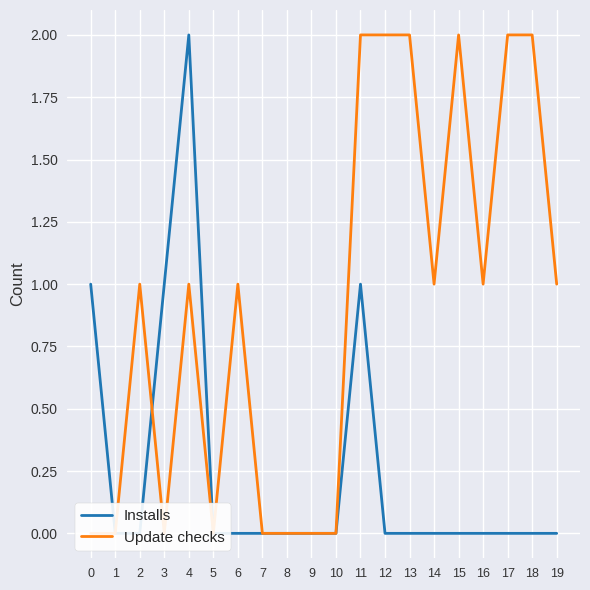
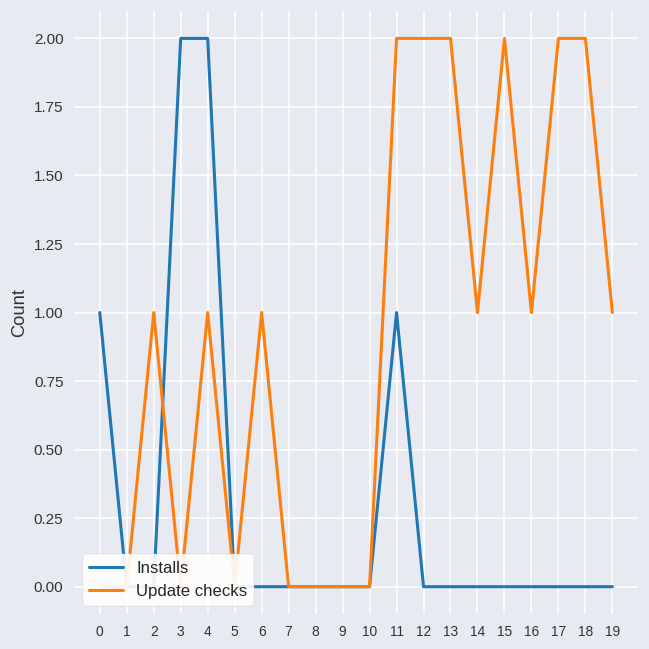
  {
    "Installs": {
      "0": 1,
-     "3": 1,
+     "3": 2,
      "4": 2,
      "6": 0,
      "11": 1,
      "12": 0,
      "13": 0,
      "14": 0,
      "15": 0,
      "16": 0,
      "17": 0,
      "18": 0,
      "19": 0
    },
    "Update checks": {
      "2": 1,
      "4": 1,
      "6": 1,
      "11": 2,
      "12": 2,
      "13": 2,
      "14": 1,
      "15": 2,
      "16": 1,
      "17": 2,
      "18": 2,
      "19": 1
    }
  }
